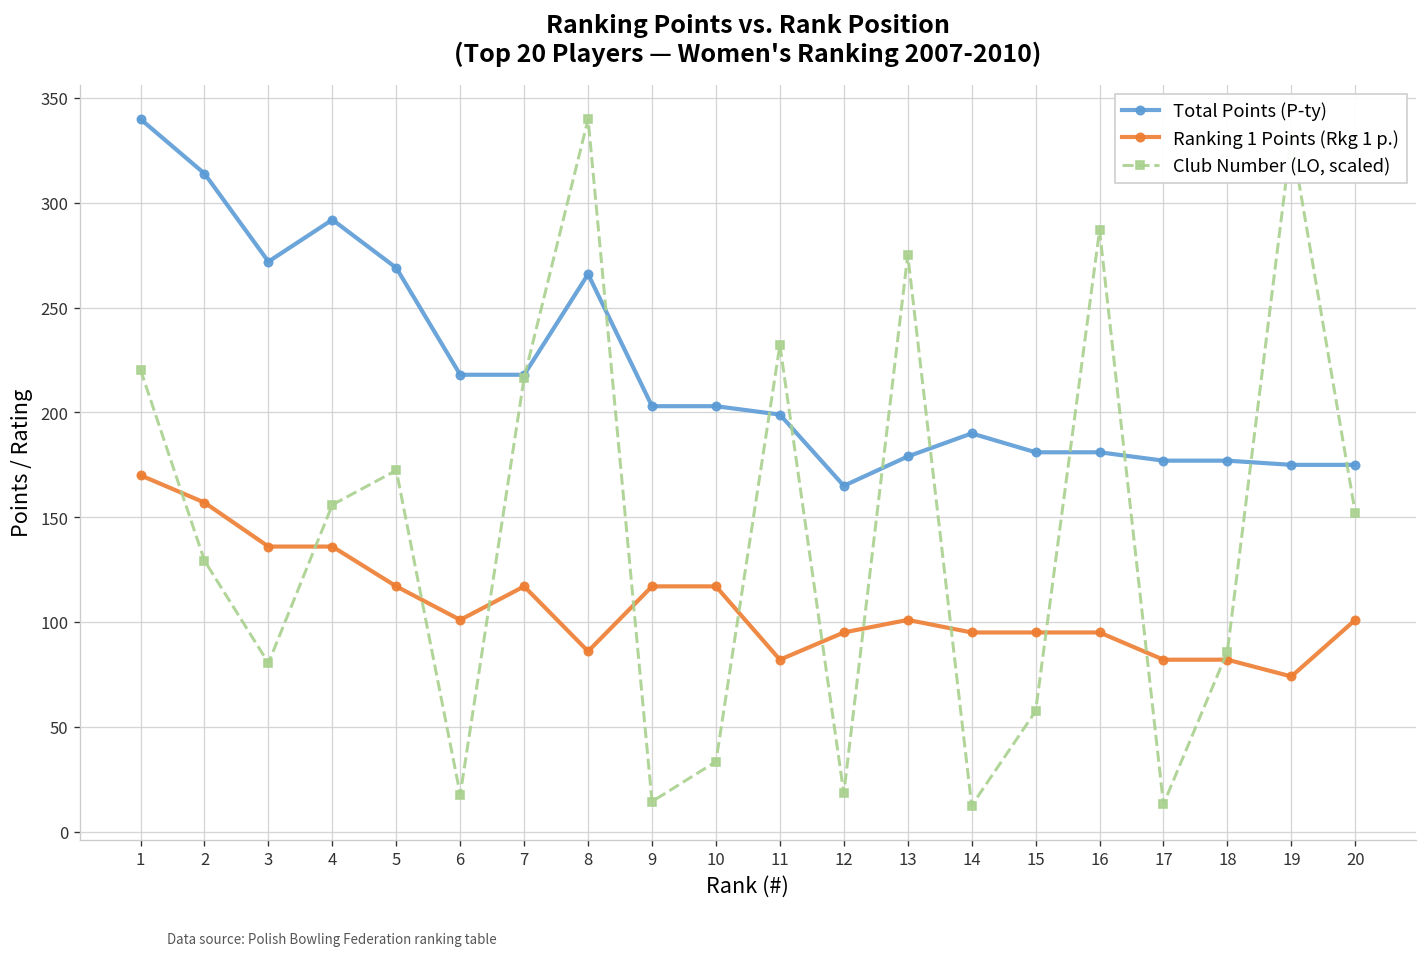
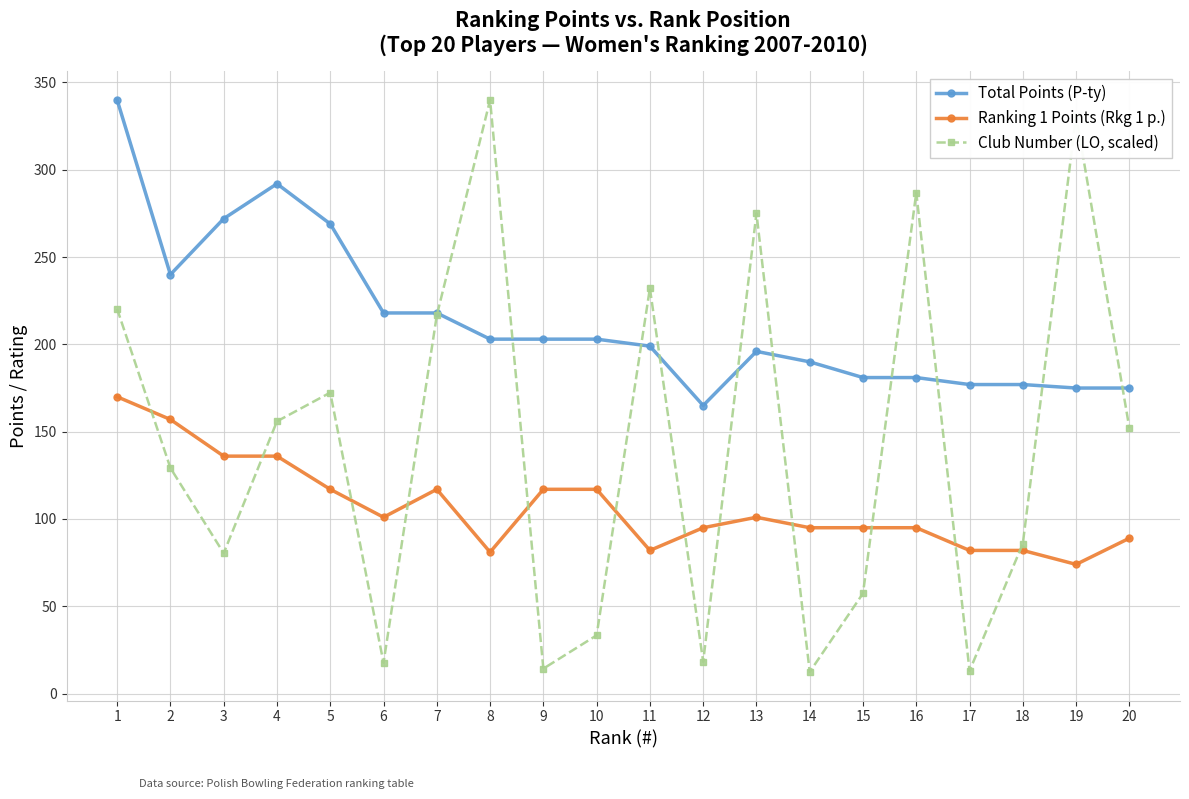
  {
    "Total Points (P-ty)": {
      "1": 340,
-     "2": 314,
+     "2": 240,
      "3": 272,
      "4": 292,
      "5": 269,
      "6": 218,
-     "8": 266,
+     "8": 203,
      "9": 203,
      "10": 203,
      "11": 199,
      "12": 165,
-     "13": 179,
+     "13": 196,
      "14": 190,
      "15": 181,
      "16": 181,
      "17": 177,
      "18": 177,
      "19": 175,
      "20": 175
    },
    "Ranking 1 Points (Rkg 1 p.)": {
      "1": 170,
      "2": 157,
      "3": 136,
      "4": 136,
      "5": 117,
      "6": 101,
      "7": 117,
-     "8": 86,
+     "8": 81,
      "9": 117,
      "10": 117,
      "11": 82,
      "12": 95,
      "13": 101,
      "14": 95,
      "15": 95,
      "16": 95,
      "17": 82,
      "18": 82,
      "19": 74,
-     "20": 101
+     "20": 89
    },
    "Club Number (LO, scaled)": {
      "1": 220,
      "2": 129,
      "3": 80,
      "4": 156,
      "5": 172,
      "6": 18,
      "8": 340,
      "9": 14,
      "10": 33,
      "11": 232,
      "12": 18,
      "13": 275,
      "14": 12,
      "15": 57,
      "16": 287,
      "17": 13,
      "18": 86,
      "20": 152
    }
  }
